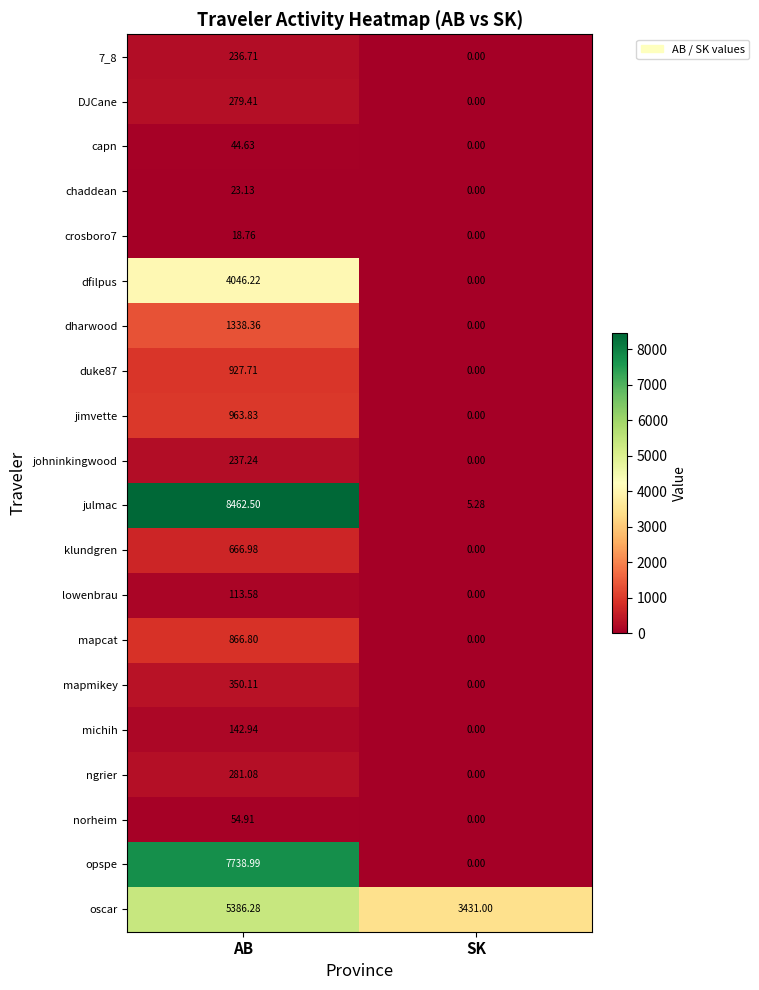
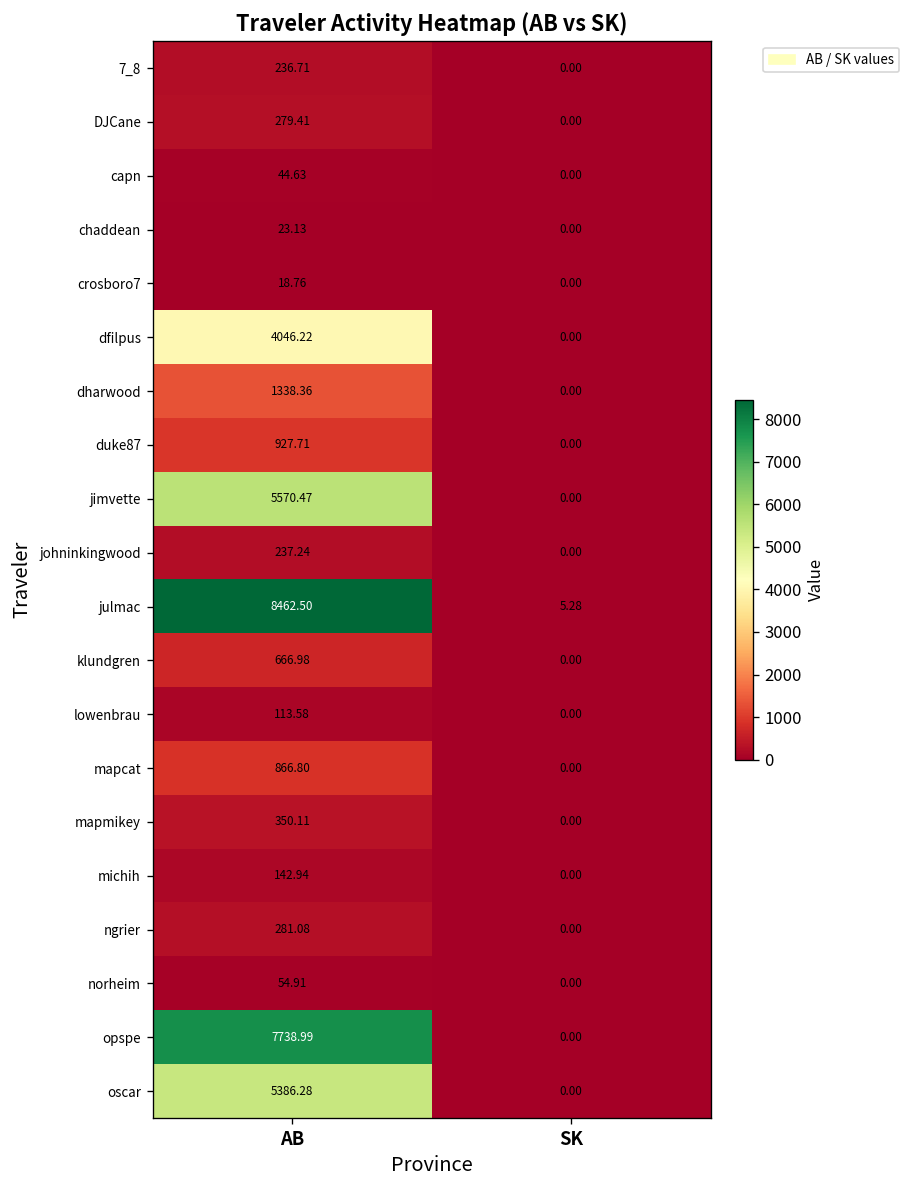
  {
    "7_8": {
      "AB": 236.71,
      "SK": 0.00
    },
    "DJCane": {
      "AB": 279.41,
      "SK": 0.00
    },
    "capn": {
      "AB": 44.63,
      "SK": 0.00
    },
    "chaddean": {
      "AB": 23.13,
      "SK": 0.00
    },
    "crosboro7": {
      "AB": 18.76,
      "SK": 0.00
    },
    "dfilpus": {
      "AB": 4046.22,
      "SK": 0.00
    },
    "dharwood": {
      "AB": 1338.36,
      "SK": 0.00
    },
    "duke87": {
      "AB": 927.71,
      "SK": 0.00
    },
    "jimvette": {
-     "AB": 963.83,
+     "AB": 5570.47,
      "SK": 0.00
    },
    "johninkingwood": {
      "AB": 237.24,
      "SK": 0.00
    },
    "julmac": {
      "AB": 8462.50,
      "SK": 5.28
    },
    "klundgren": {
      "AB": 666.98,
      "SK": 0.00
    },
    "lowenbrau": {
      "AB": 113.58,
      "SK": 0.00
    },
    "mapcat": {
      "AB": 866.80,
      "SK": 0.00
    },
    "mapmikey": {
      "AB": 350.11,
      "SK": 0.00
    },
    "michih": {
      "AB": 142.94,
      "SK": 0.00
    },
    "ngrier": {
      "AB": 281.08,
      "SK": 0.00
    },
    "norheim": {
      "AB": 54.91,
      "SK": 0.00
    },
    "opspe": {
      "AB": 7738.99,
      "SK": 0.00
    },
    "oscar": {
      "AB": 5386.28,
-     "SK": 3431.00
+     "SK": 0.00
    }
  }
